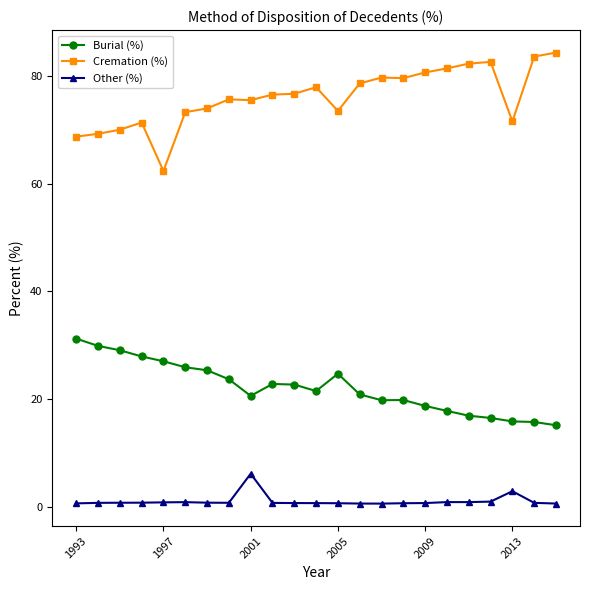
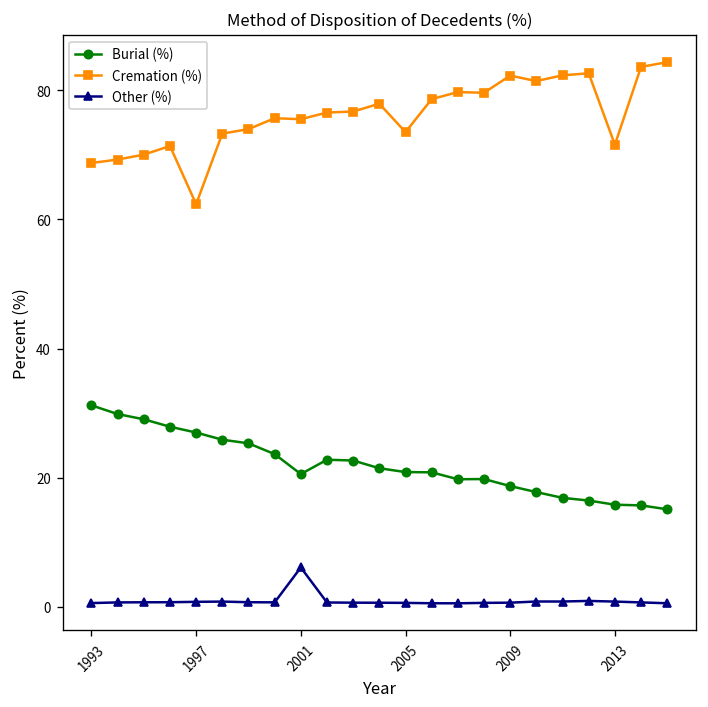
  {
    "Burial (%)": {
      "1993": 31,
      "1997": 27,
      "2001": 21,
-     "2005": 25,
+     "2005": 21,
      "2009": 19,
      "2013": 16
    },
    "Cremation (%)": {
      "1993": 69,
      "1997": 62,
      "2001": 76,
      "2005": 74,
-     "2009": 81,
+     "2009": 82,
      "2013": 72
    },
    "Other (%)": {
      "1993": 1,
      "1997": 1,
      "2001": 6,
      "2005": 1,
      "2009": 1,
-     "2013": 3
+     "2013": 1
    }
  }
